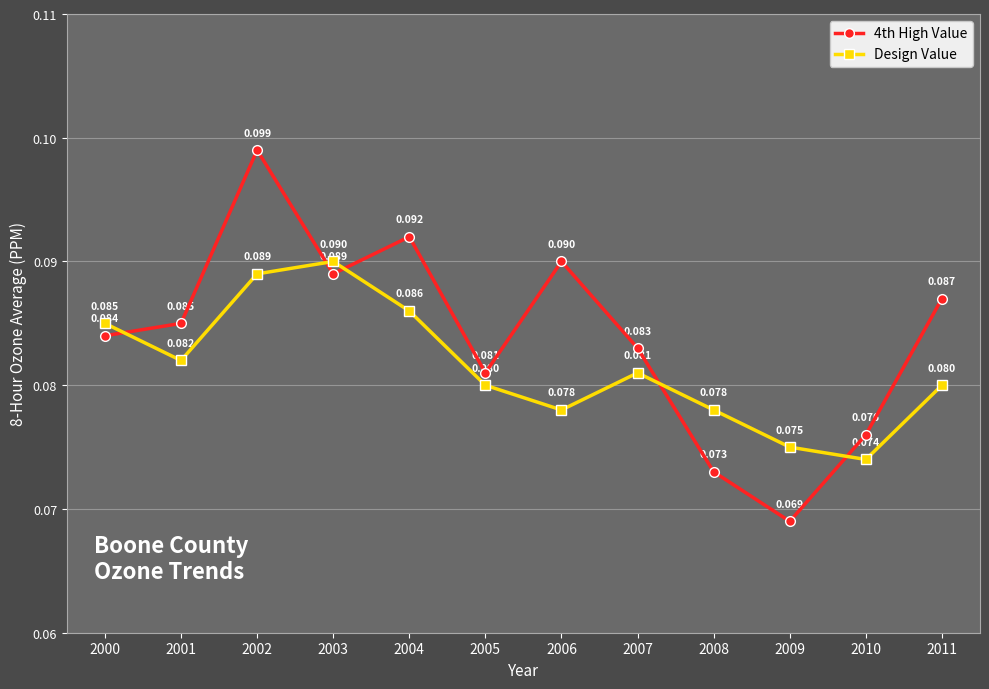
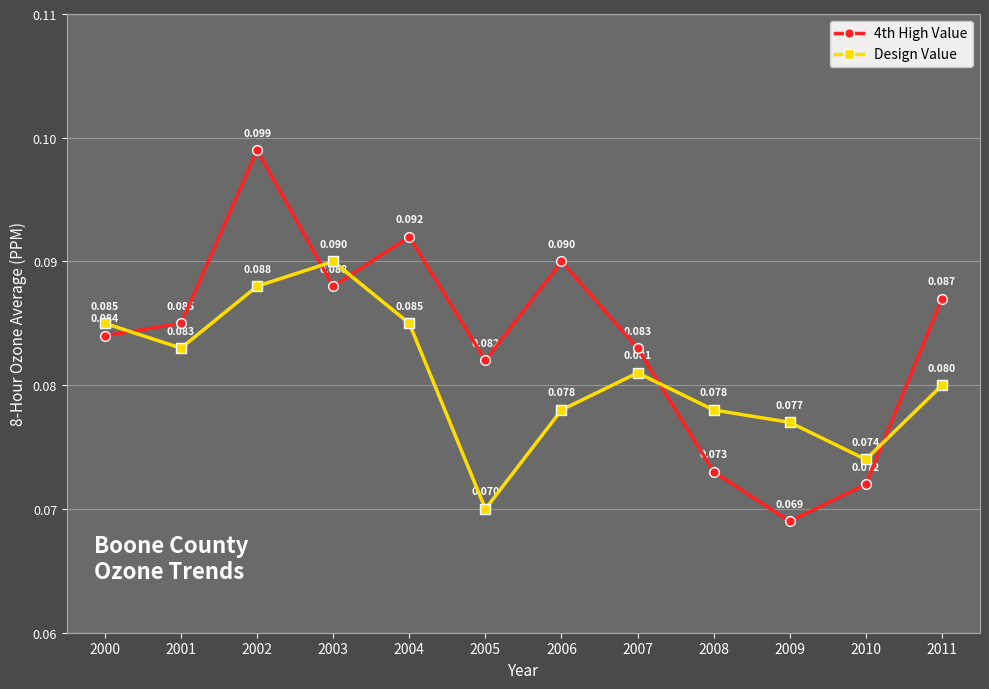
  {
    "4th High Value": {
      "2001": 0.085,
      "2002": 0.099,
-     "2003": 0.089,
+     "2003": 0.088,
      "2004": 0.092,
-     "2005": 0.081,
+     "2005": 0.082,
      "2006": 0.090,
      "2007": 0.083,
      "2008": 0.073,
      "2009": 0.069,
-     "2010": 0.076,
+     "2010": 0.072,
      "2011": 0.087
    },
    "Design Value": {
      "2000": 0.085,
-     "2001": 0.082,
-     "2002": 0.089,
+     "2001": 0.083,
+     "2002": 0.088,
      "2003": 0.090,
-     "2004": 0.086,
-     "2005": 0.080,
+     "2004": 0.085,
+     "2005": 0.070,
      "2006": 0.078,
      "2007": 0.081,
      "2008": 0.078,
-     "2009": 0.075,
+     "2009": 0.077,
      "2010": 0.074,
      "2011": 0.080
    }
  }
